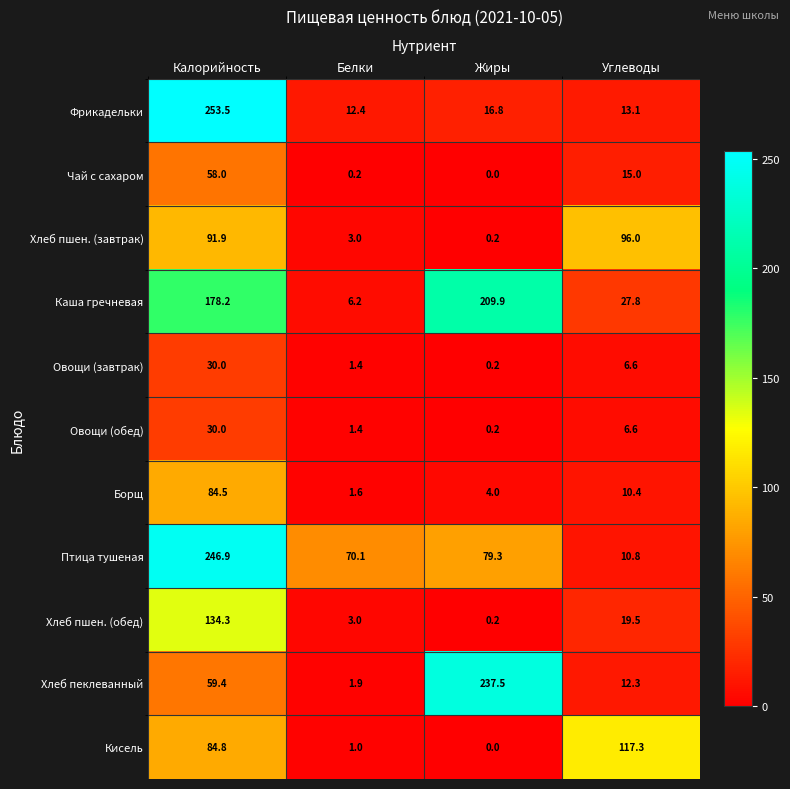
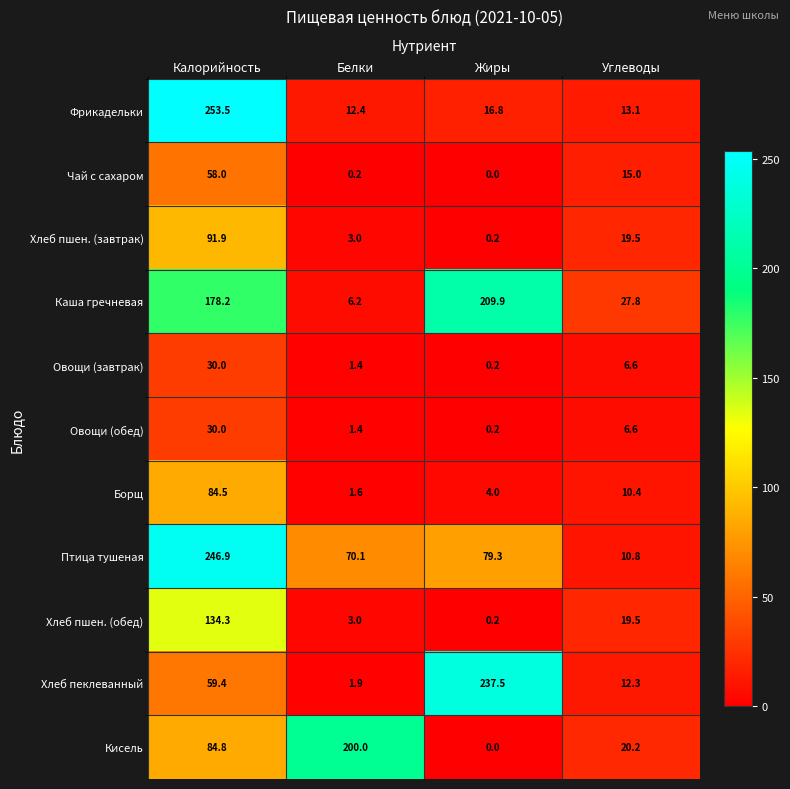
  {
    "Фрикадельки": {
      "Калорийность": 253.5,
      "Белки": 12.4,
      "Жиры": 16.8,
      "Углеводы": 13.1
    },
    "Чай с сахаром": {
      "Калорийность": 58.0,
      "Белки": 0.2,
      "Жиры": 0.0,
      "Углеводы": 15.0
    },
    "Хлеб пшен. (завтрак)": {
      "Калорийность": 91.9,
      "Белки": 3.0,
      "Жиры": 0.2,
-     "Углеводы": 96.0
+     "Углеводы": 19.5
    },
    "Каша гречневая": {
      "Калорийность": 178.2,
      "Белки": 6.2,
      "Жиры": 209.9,
      "Углеводы": 27.8
    },
    "Овощи (завтрак)": {
      "Калорийность": 30.0,
      "Белки": 1.4,
      "Жиры": 0.2,
      "Углеводы": 6.6
    },
    "Овощи (обед)": {
      "Калорийность": 30.0,
      "Белки": 1.4,
      "Жиры": 0.2,
      "Углеводы": 6.6
    },
    "Борщ": {
      "Калорийность": 84.5,
      "Белки": 1.6,
      "Жиры": 4.0,
      "Углеводы": 10.4
    },
    "Птица тушеная": {
      "Калорийность": 246.9,
      "Белки": 70.1,
      "Жиры": 79.3,
      "Углеводы": 10.8
    },
    "Хлеб пшен. (обед)": {
      "Калорийность": 134.3,
      "Белки": 3.0,
      "Жиры": 0.2,
      "Углеводы": 19.5
    },
    "Хлеб пеклеванный": {
      "Калорийность": 59.4,
      "Белки": 1.9,
      "Жиры": 237.5,
      "Углеводы": 12.3
    },
    "Кисель": {
      "Калорийность": 84.8,
-     "Белки": 1.0,
+     "Белки": 200.0,
      "Жиры": 0.0,
-     "Углеводы": 117.3
+     "Углеводы": 20.2
    }
  }
